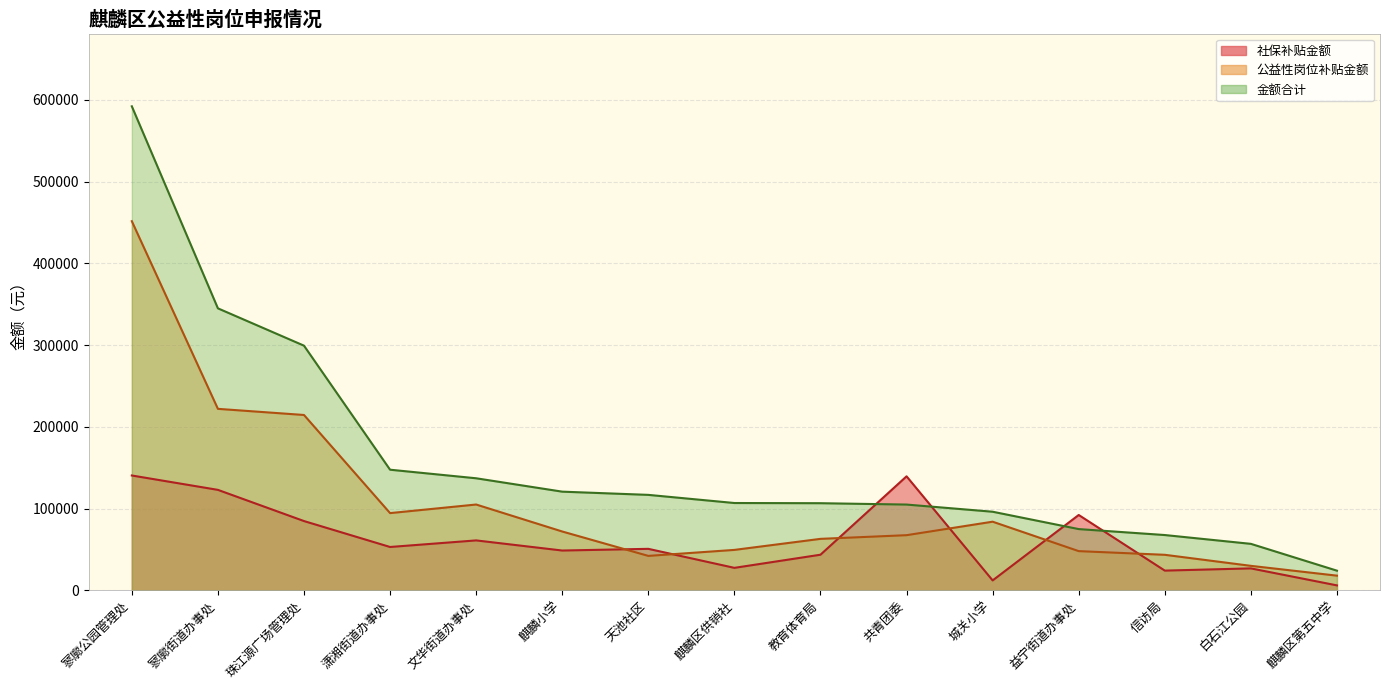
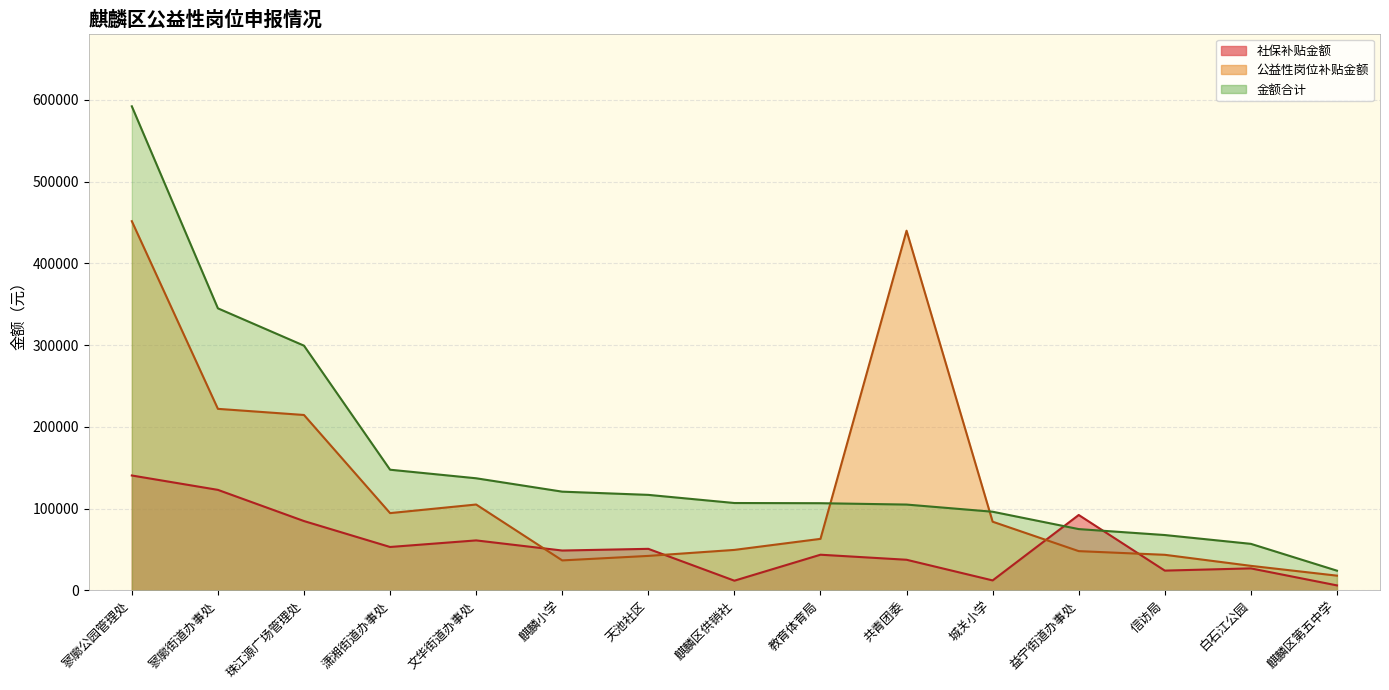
  {
    "社保补贴金额": {
      "寥廓公园管理处": 140000,
      "寥廓街道办事处": 120000,
      "珠江源广场管理处": 80000,
      "潇湘街道办事处": 50000,
      "文华街道办事处": 60000,
      "麒麟小学": 50000,
      "天池社区": 50000,
-     "麒麟区供销社": 30000,
+     "麒麟区供销社": 10000,
      "教育体育局": 40000,
-     "共青团委": 140000,
+     "共青团委": 40000,
      "城关小学": 10000,
      "益宁街道办事处": 90000,
      "信访局": 20000,
      "白石江公园": 30000,
      "麒麟区第五中学": 10000
    },
    "公益性岗位补贴金额": {
      "寥廓公园管理处": 450000,
      "寥廓街道办事处": 220000,
      "珠江源广场管理处": 210000,
      "潇湘街道办事处": 90000,
      "文华街道办事处": 110000,
-     "麒麟小学": 70000,
+     "麒麟小学": 40000,
      "天池社区": 40000,
      "麒麟区供销社": 50000,
      "教育体育局": 60000,
-     "共青团委": 70000,
+     "共青团委": 440000,
      "城关小学": 80000,
      "益宁街道办事处": 50000,
      "信访局": 40000,
      "白石江公园": 30000,
      "麒麟区第五中学": 20000
    },
    "金额合计": {
      "寥廓公园管理处": 590000,
      "寥廓街道办事处": 340000,
      "珠江源广场管理处": 300000,
      "潇湘街道办事处": 150000,
      "文华街道办事处": 140000,
      "麒麟小学": 120000,
      "天池社区": 120000,
      "麒麟区供销社": 110000,
      "教育体育局": 110000,
      "共青团委": 100000,
      "城关小学": 100000,
      "益宁街道办事处": 70000,
      "信访局": 70000,
      "白石江公园": 60000,
      "麒麟区第五中学": 20000
    }
  }
